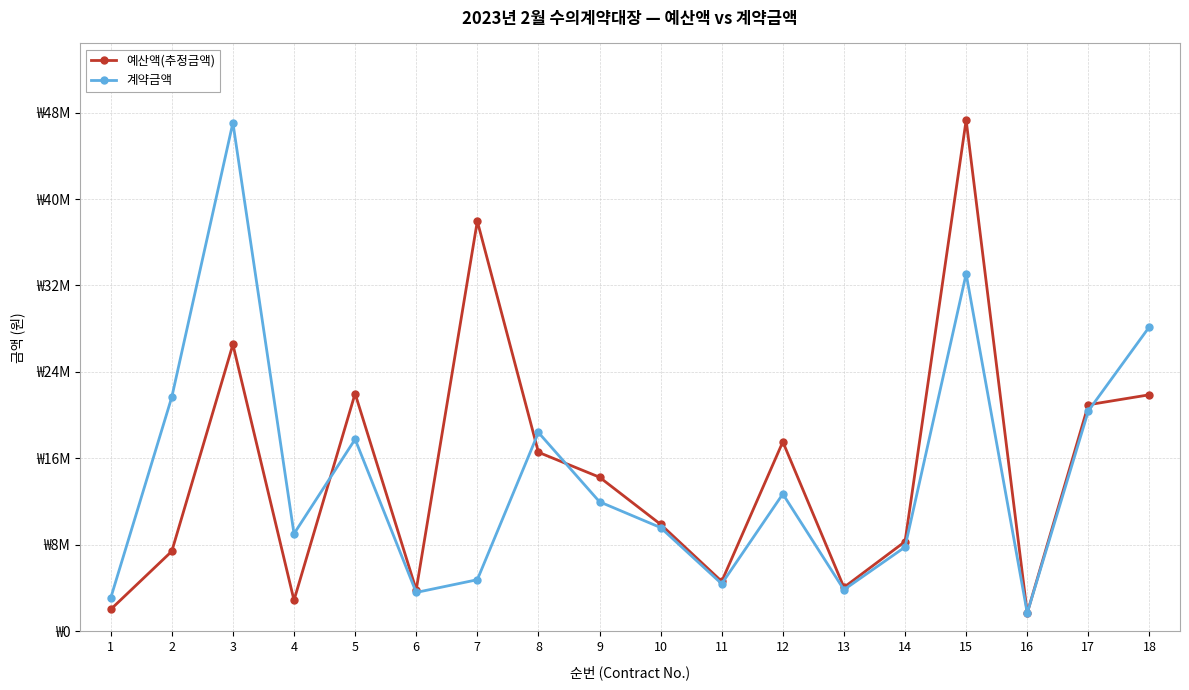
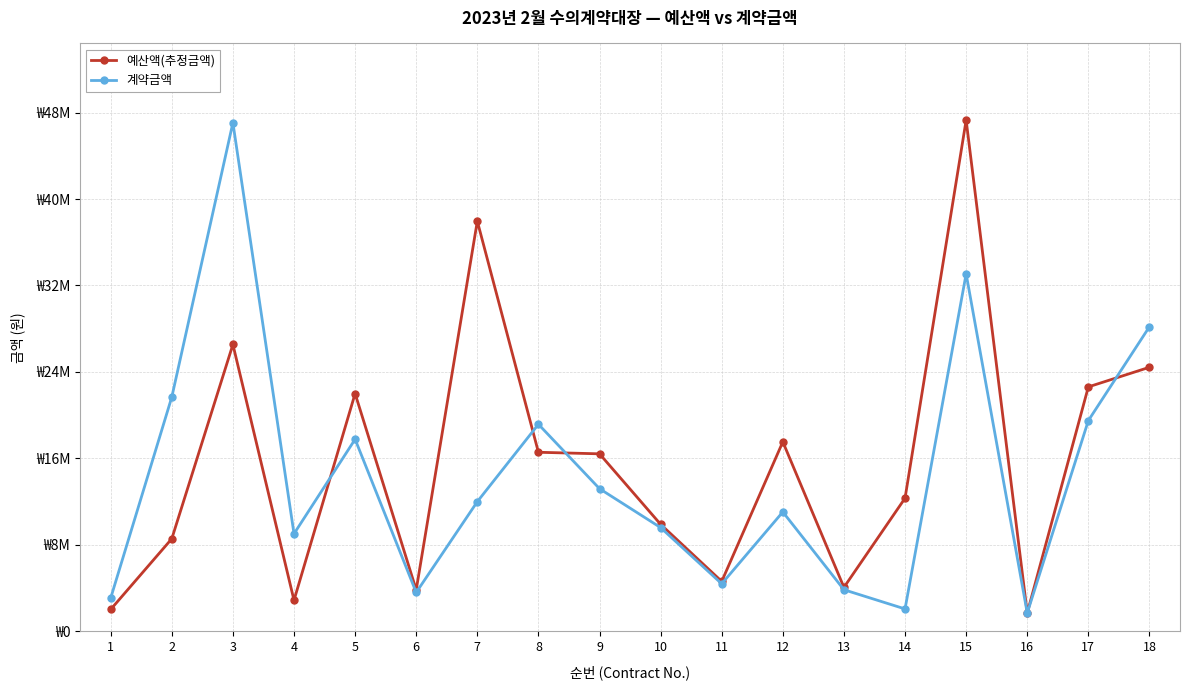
  {
    "예산액(추정금액)": {
      "1": "₩2000000",
-     "2": "₩7400000",
+     "2": "₩8600000",
      "3": "₩26500000",
      "4": "₩2900000",
      "5": "₩22000000",
      "7": "₩38000000",
      "8": "₩16600000",
-     "9": "₩14300000",
+     "9": "₩16400000",
      "10": "₩9900000",
      "12": "₩17500000",
-     "14": "₩8300000",
+     "14": "₩12300000",
      "15": "₩47300000",
-     "17": "₩21000000",
-     "18": "₩21900000"
+     "17": "₩22600000",
+     "18": "₩24400000"
    },
    "계약금액": {
      "1": "₩3100000",
      "2": "₩21700000",
      "3": "₩47100000",
      "4": "₩9000000",
      "5": "₩17800000",
-     "7": "₩4800000",
-     "8": "₩18400000",
-     "9": "₩12000000",
+     "7": "₩12000000",
+     "8": "₩19200000",
+     "9": "₩13200000",
      "10": "₩9600000",
-     "12": "₩12700000",
-     "14": "₩7800000",
+     "12": "₩11000000",
+     "14": "₩2100000",
      "15": "₩33100000",
-     "17": "₩20400000",
+     "17": "₩19500000",
      "18": "₩28200000"
    }
  }
